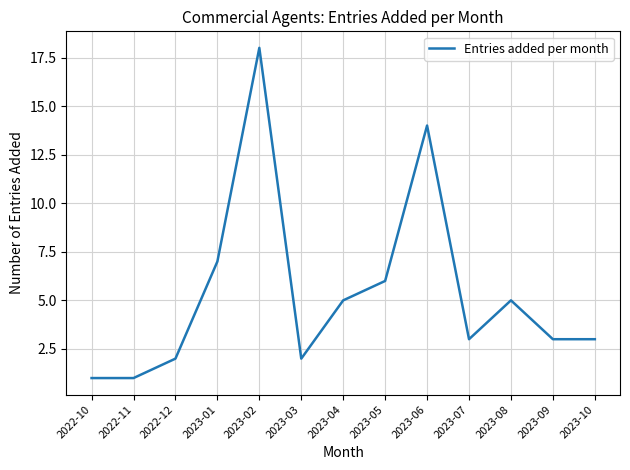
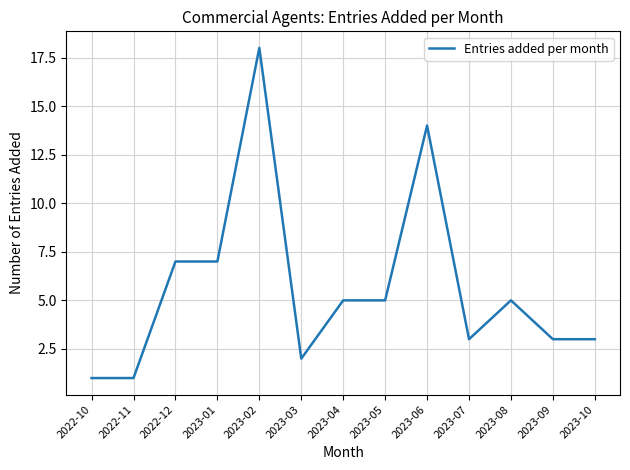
  {
    "2022-10": 1,
    "2022-11": 1,
-   "2022-12": 2,
+   "2022-12": 7,
    "2023-01": 7,
    "2023-02": 18,
    "2023-03": 2,
    "2023-04": 5,
-   "2023-05": 6,
+   "2023-05": 5,
    "2023-06": 14,
    "2023-07": 3,
    "2023-08": 5,
    "2023-09": 3,
    "2023-10": 3
  }
